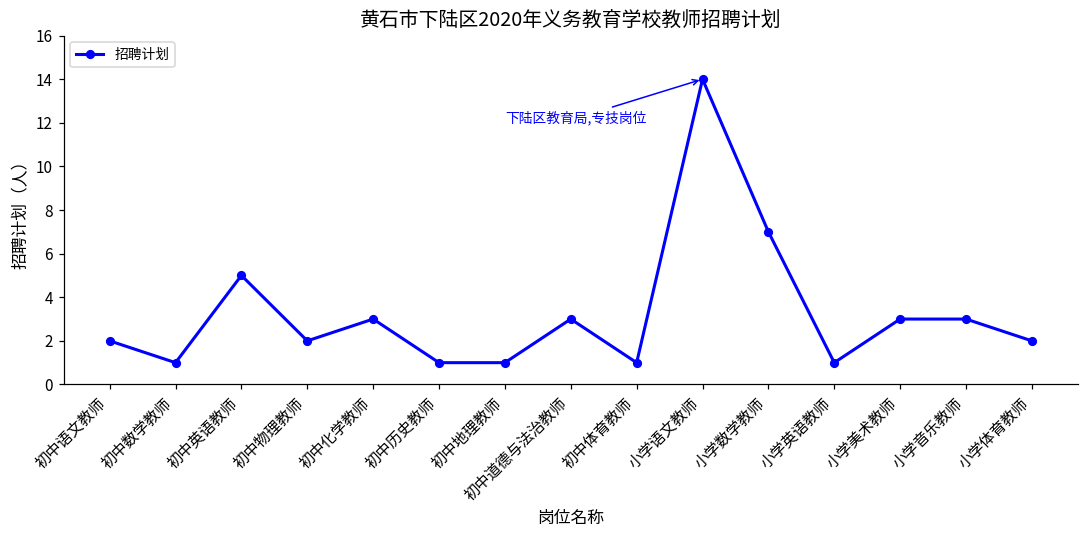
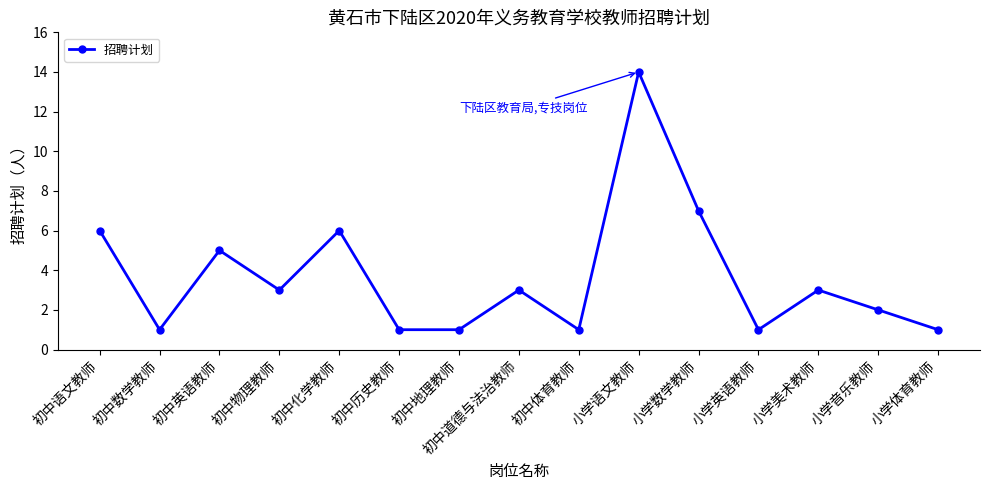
  {
-   "初中语文教师": 2,
+   "初中语文教师": 6,
    "初中数学教师": 1,
    "初中英语教师": 5,
-   "初中物理教师": 2,
-   "初中化学教师": 3,
+   "初中物理教师": 3,
+   "初中化学教师": 6,
    "初中历史教师": 1,
    "初中地理教师": 1,
    "初中道德与法治教师": 3,
    "初中体育教师": 1,
    "小学语文教师": 14,
    "小学数学教师": 7,
    "小学英语教师": 1,
    "小学美术教师": 3,
-   "小学音乐教师": 3,
-   "小学体育教师": 2
+   "小学音乐教师": 2,
+   "小学体育教师": 1
  }
